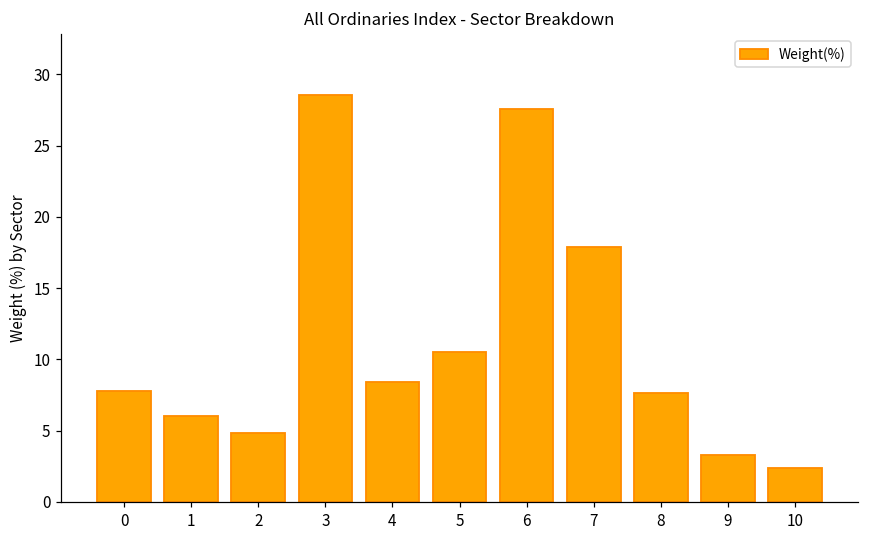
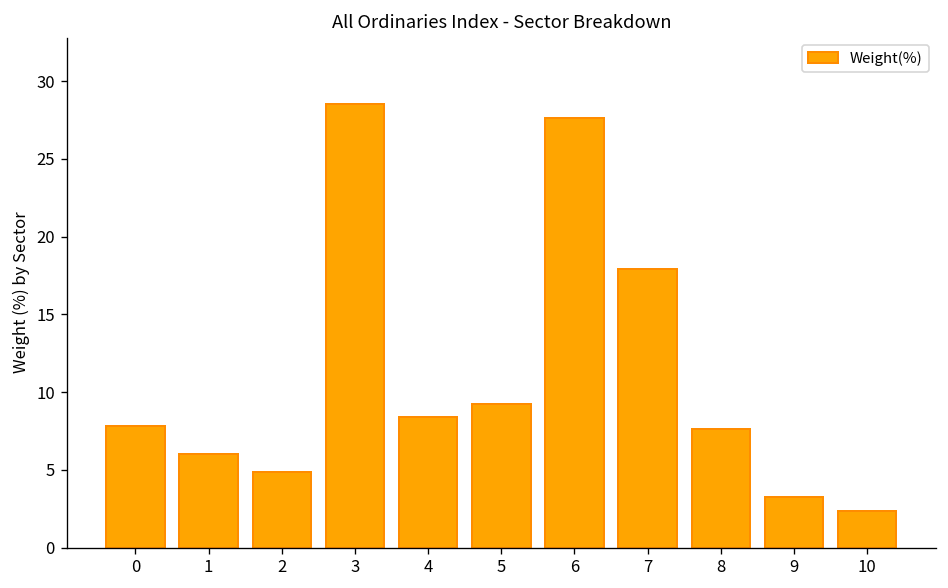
  {
    "0": 7.8,
    "1": 6.0,
    "2": 4.8,
    "3": 28.5,
    "4": 8.4,
-   "5": 10.5,
+   "5": 9.3,
    "6": 27.6,
    "7": 17.9,
    "8": 7.6,
    "9": 3.3,
    "10": 2.4
  }
